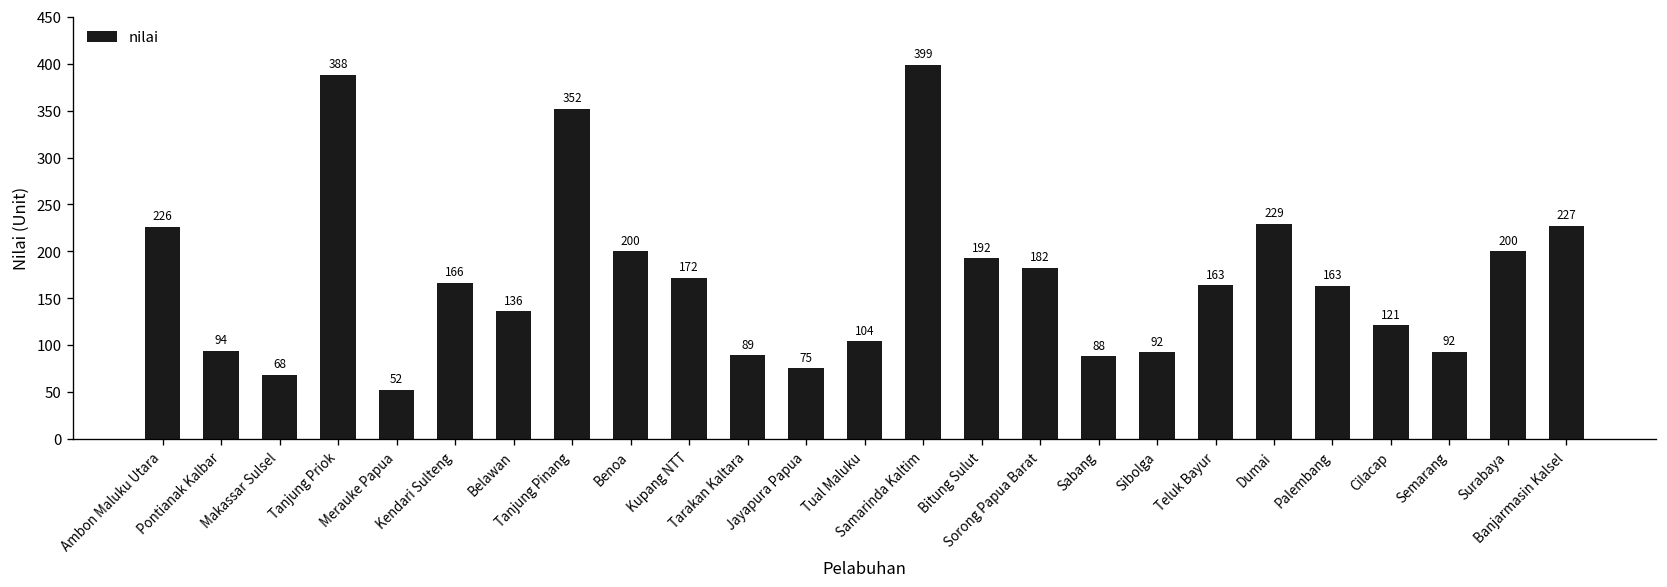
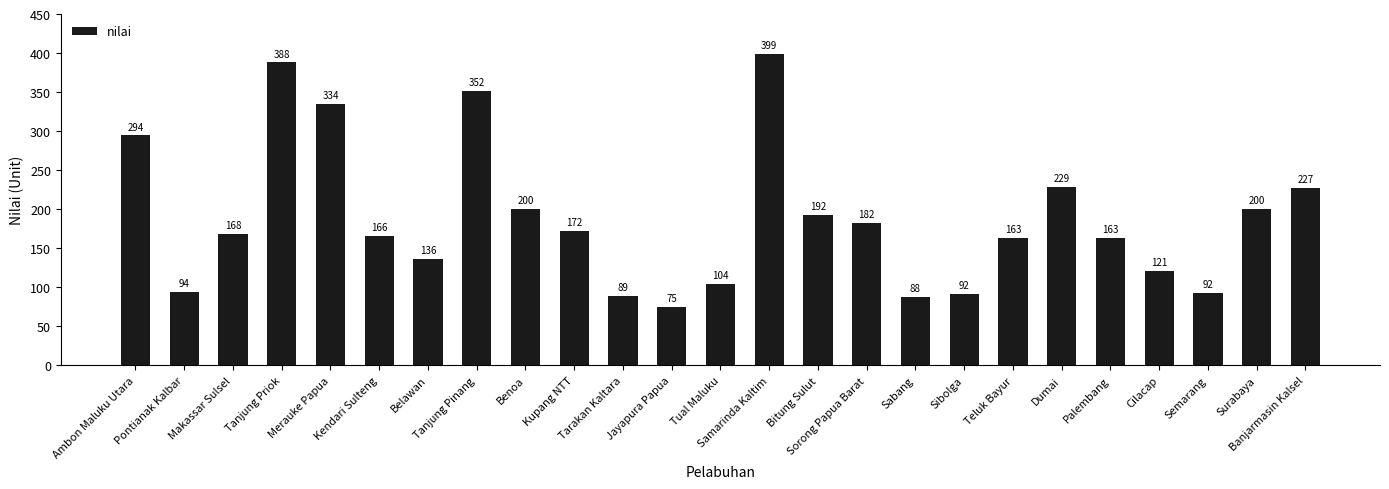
  {
-   "Ambon Maluku Utara": 226,
+   "Ambon Maluku Utara": 294,
    "Pontianak Kalbar": 94,
-   "Makassar Sulsel": 68,
+   "Makassar Sulsel": 168,
    "Tanjung Priok": 388,
-   "Merauke Papua": 52,
+   "Merauke Papua": 334,
    "Kendari Sulteng": 166,
    "Belawan": 136,
    "Tanjung Pinang": 352,
    "Benoa": 200,
    "Kupang NTT": 172,
    "Tarakan Kaltara": 89,
    "Jayapura Papua": 75,
    "Tual Maluku": 104,
    "Samarinda Kaltim": 399,
    "Bitung Sulut": 192,
    "Sorong Papua Barat": 182,
    "Sabang": 88,
    "Sibolga": 92,
    "Dumai": 229,
    "Palembang": 163,
    "Cilacap": 121,
    "Surabaya": 200,
    "Banjarmasin Kalsel": 227
  }
